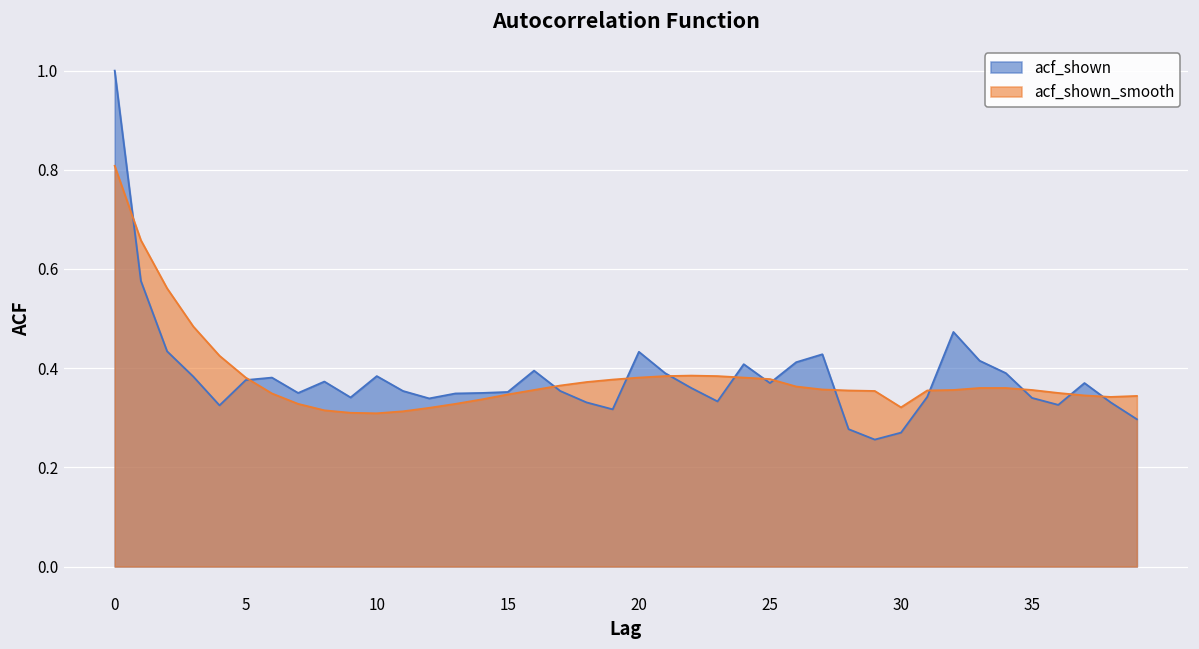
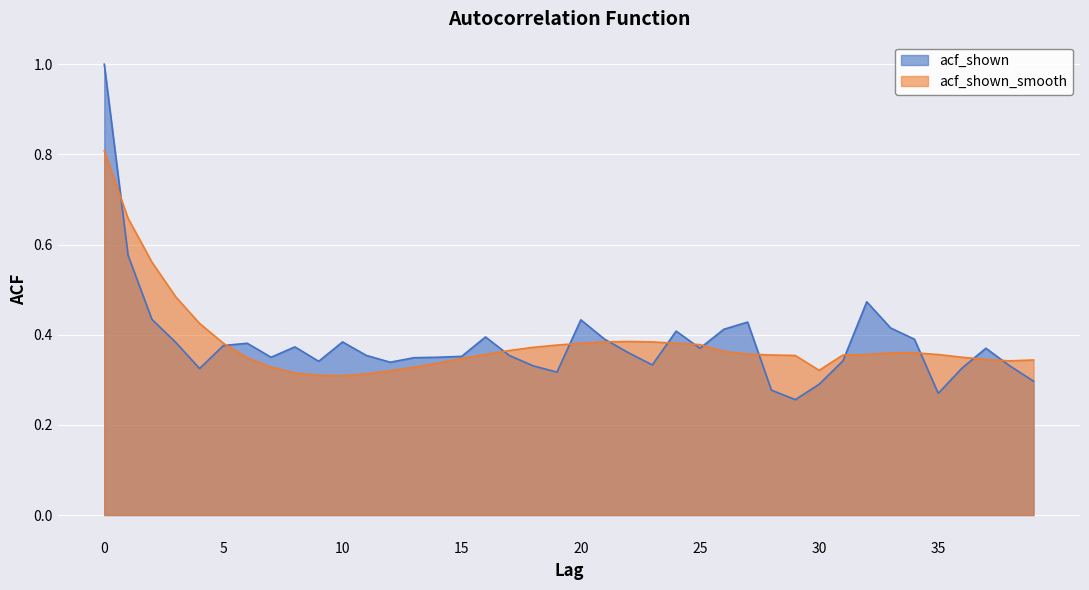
  {
    "acf_shown": {
      "0": 1.00,
      "10": 0.38,
      "20": 0.43,
      "25": 0.37,
-     "30": 0.27,
-     "35": 0.34
+     "30": 0.29,
+     "35": 0.27
    },
    "acf_shown_smooth": {
      "0": 0.81,
      "10": 0.31,
      "20": 0.38,
      "25": 0.38,
      "30": 0.32,
      "35": 0.36
    }
  }
